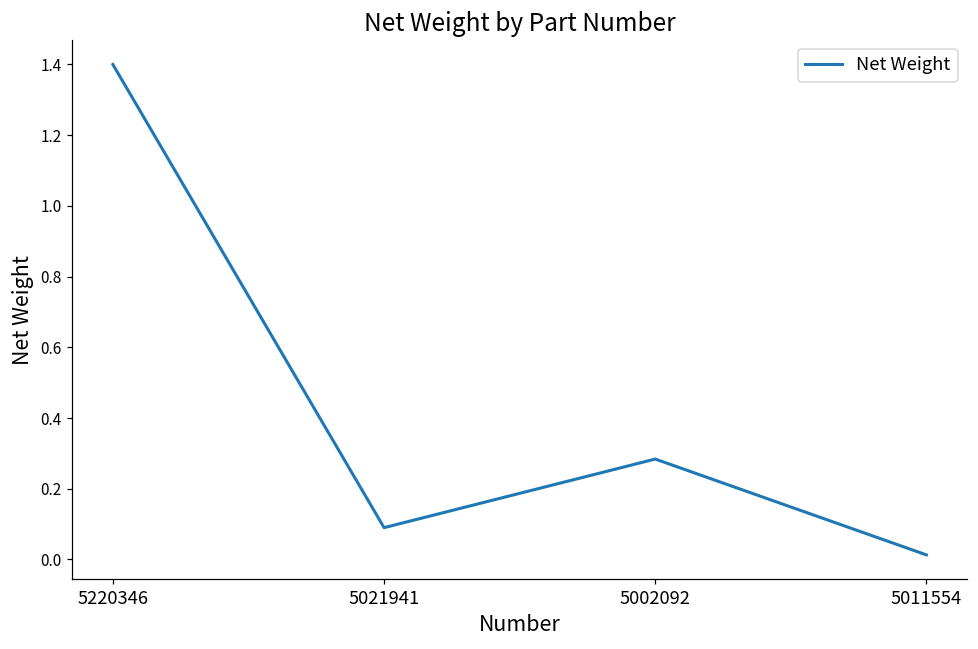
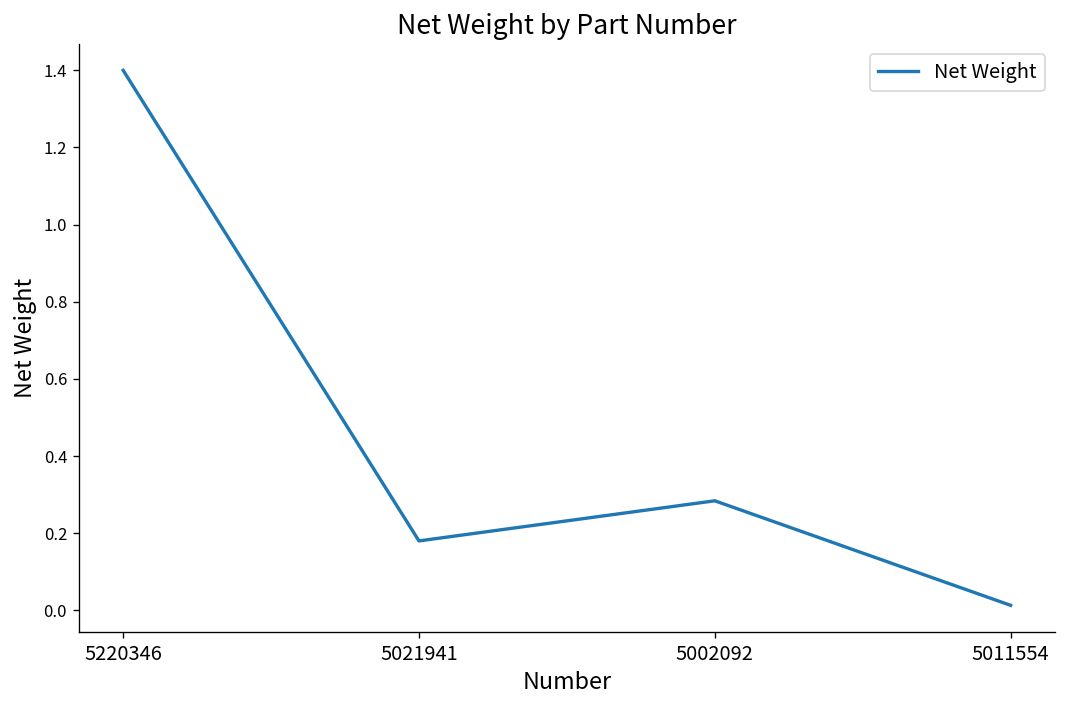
  {
    "5220346": 1.40,
-   "5021941": 0.09,
+   "5021941": 0.18,
    "5002092": 0.28,
    "5011554": 0.01
  }
